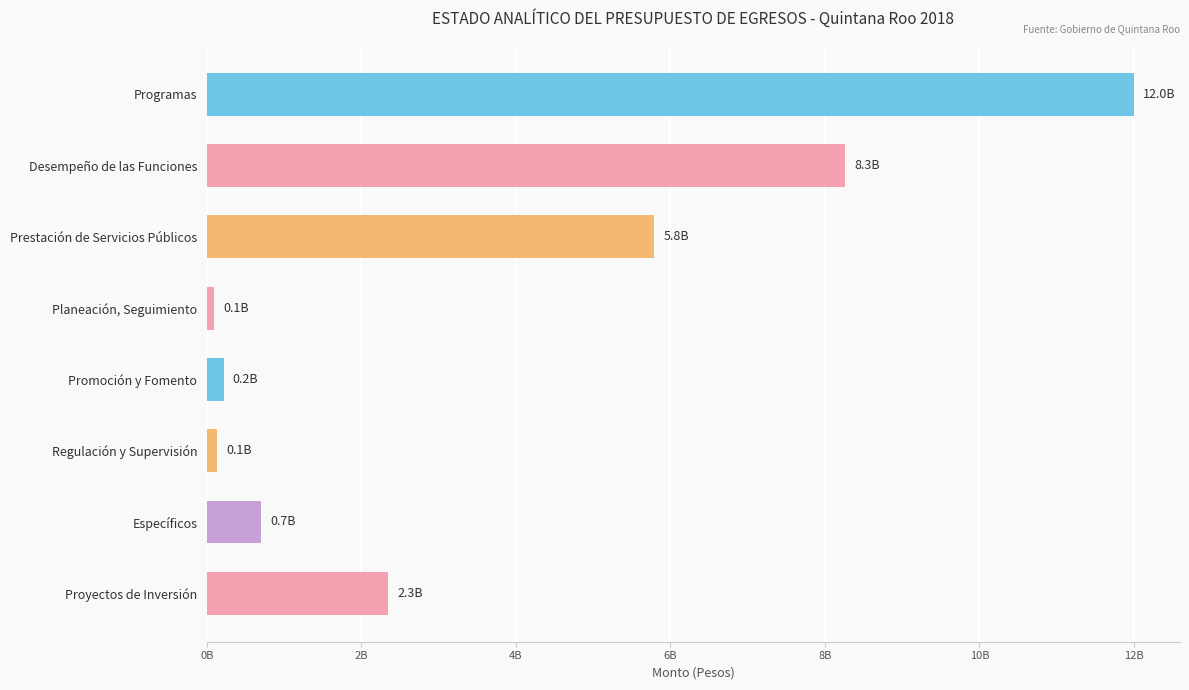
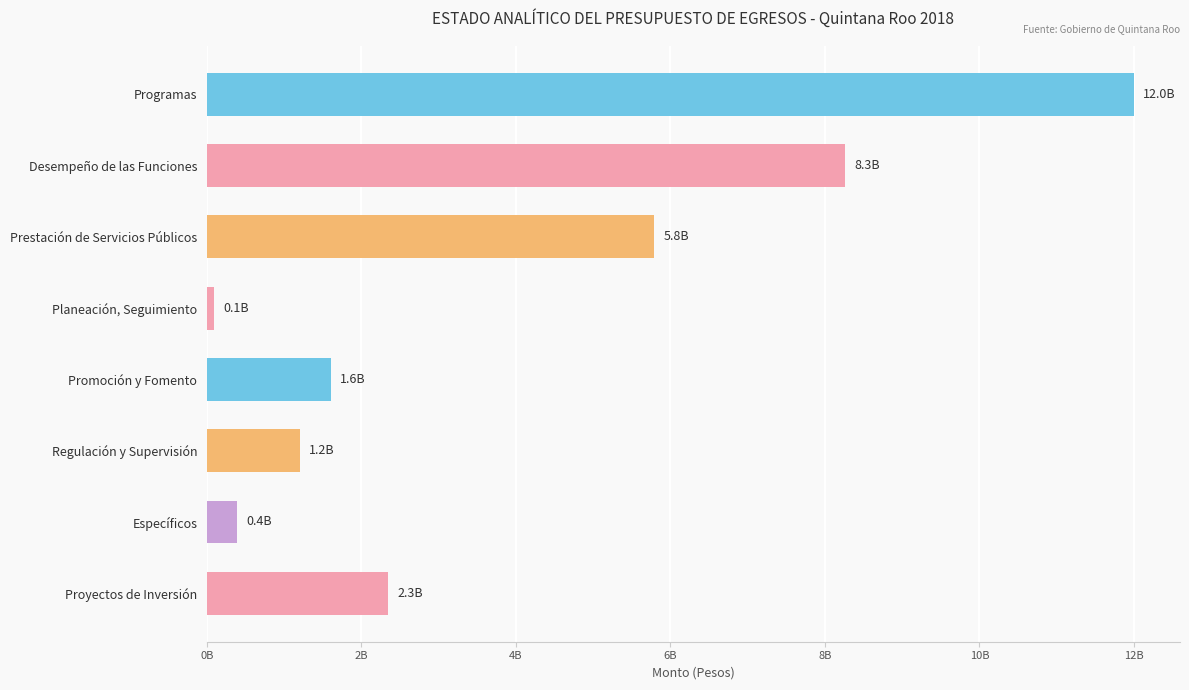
  {
    "Programas": "12.0B",
    "Desempeño de las Funciones": "8.3B",
    "Prestación de Servicios Públicos": "5.8B",
    "Planeación, Seguimiento": "0.1B",
-   "Promoción y Fomento": "0.2B",
-   "Regulación y Supervisión": "0.1B",
-   "Específicos": "0.7B",
+   "Promoción y Fomento": "1.6B",
+   "Regulación y Supervisión": "1.2B",
+   "Específicos": "0.4B",
    "Proyectos de Inversión": "2.3B"
  }
